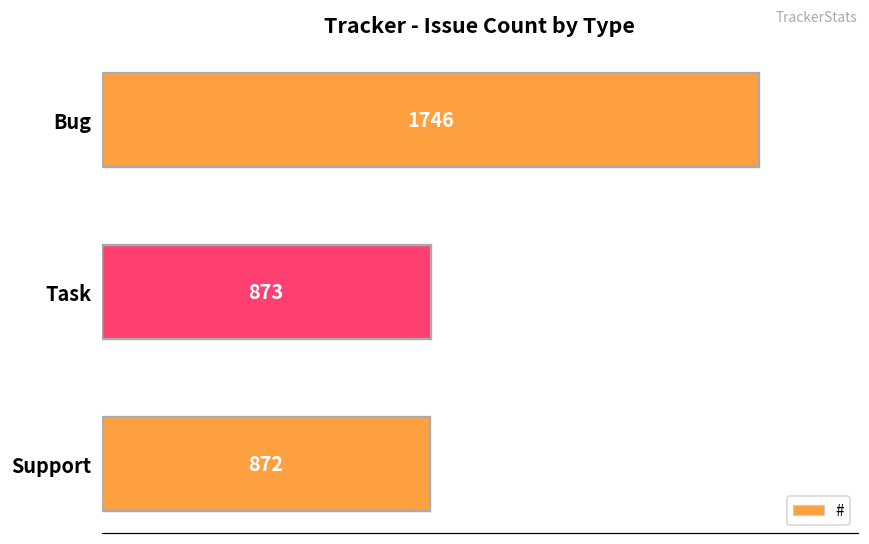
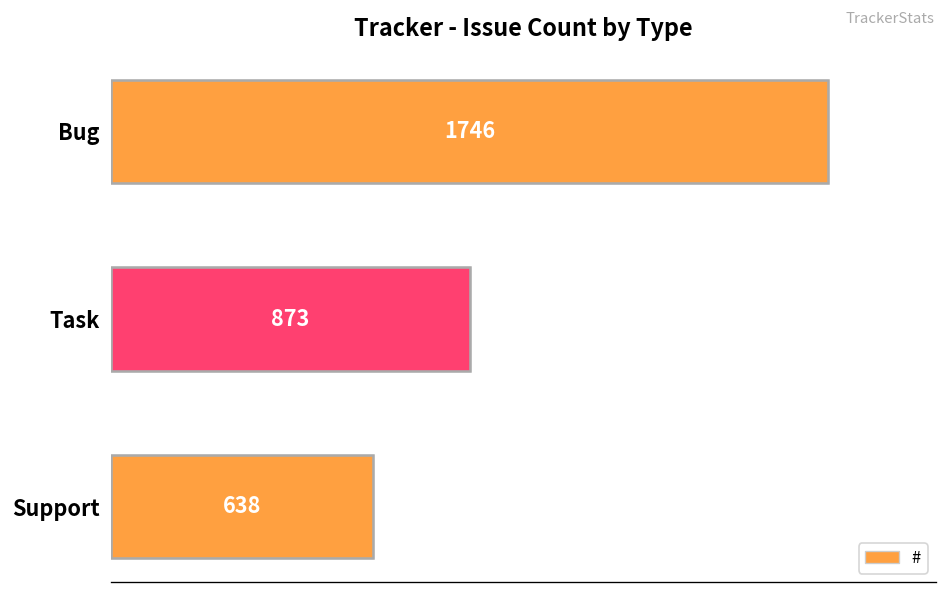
  {
    "Bug": 1746,
    "Task": 873,
-   "Support": 872
+   "Support": 638
  }
